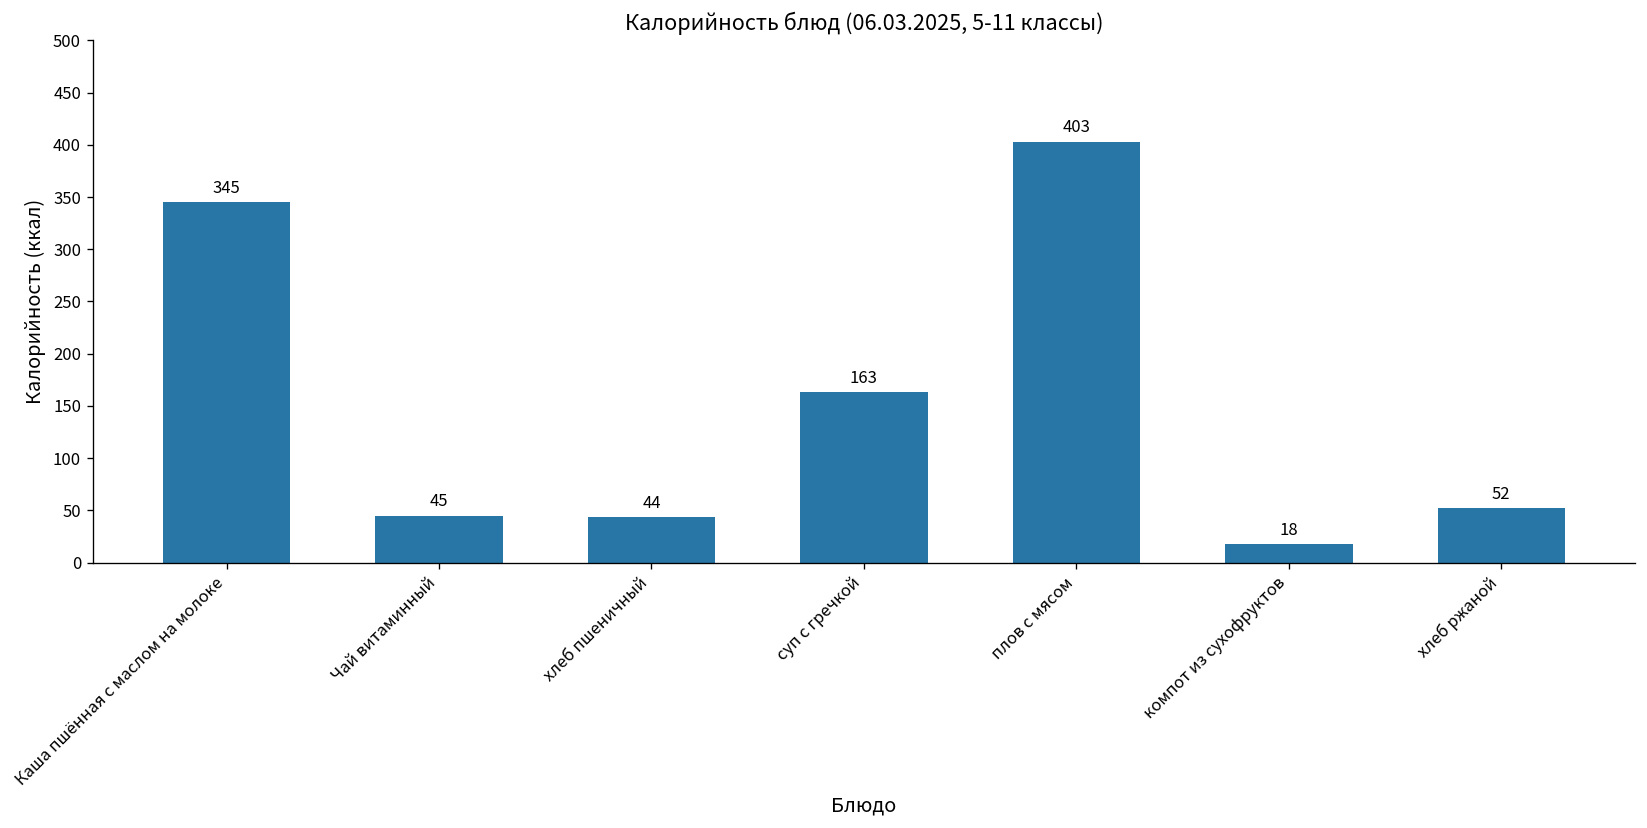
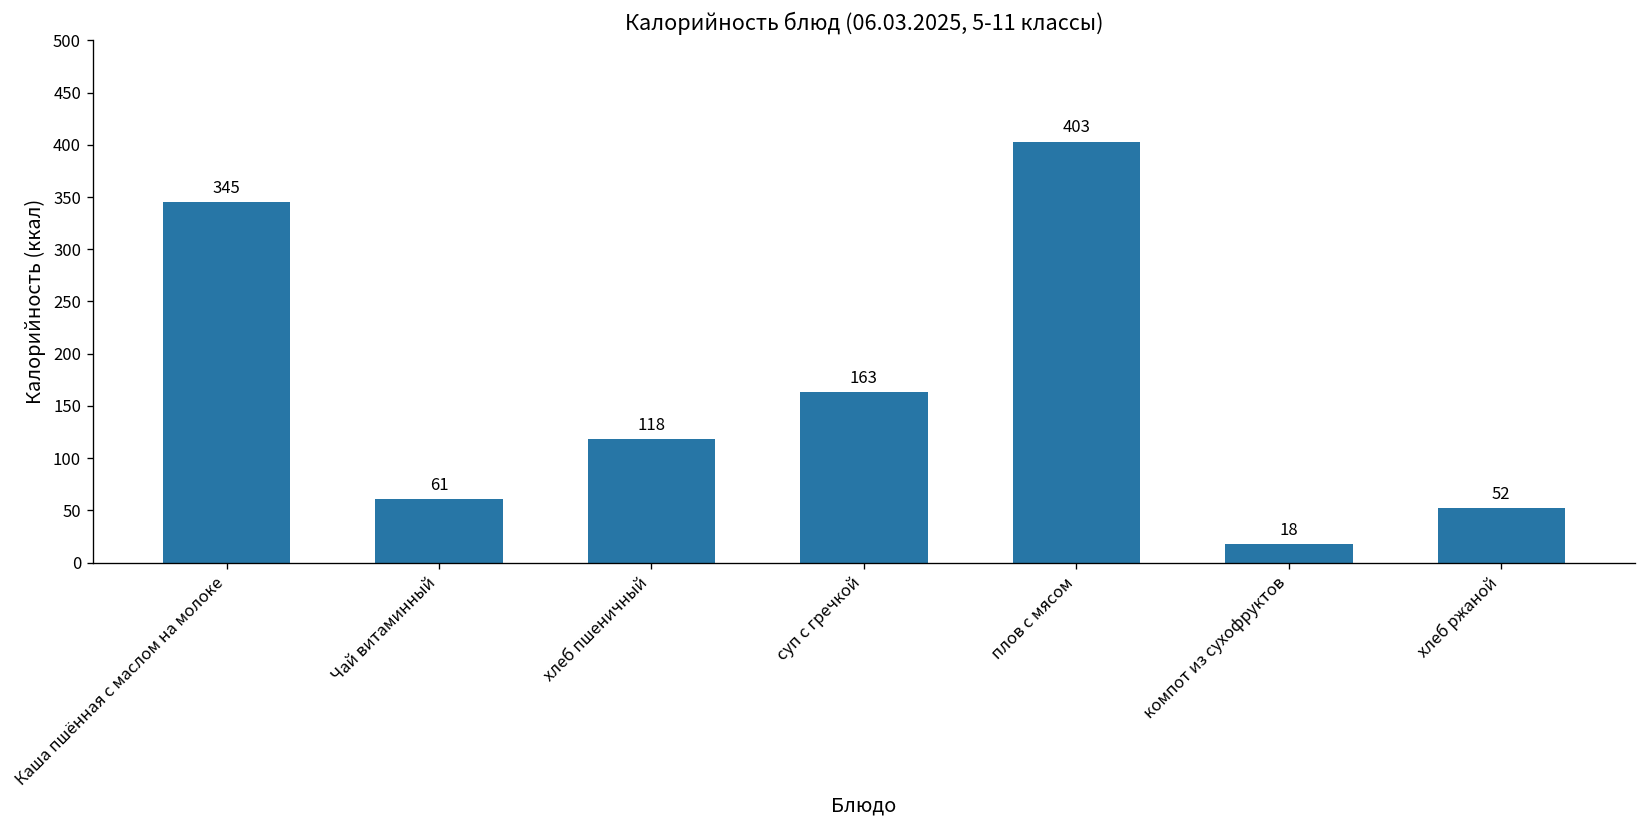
  {
    "Каша пшённая с маслом на молоке": 345,
-   "Чай витаминный": 45,
-   "хлеб пшеничный": 44,
+   "Чай витаминный": 61,
+   "хлеб пшеничный": 118,
    "суп с гречкой": 163,
    "плов с мясом": 403,
    "компот из сухофруктов": 18,
    "хлеб ржаной": 52
  }
